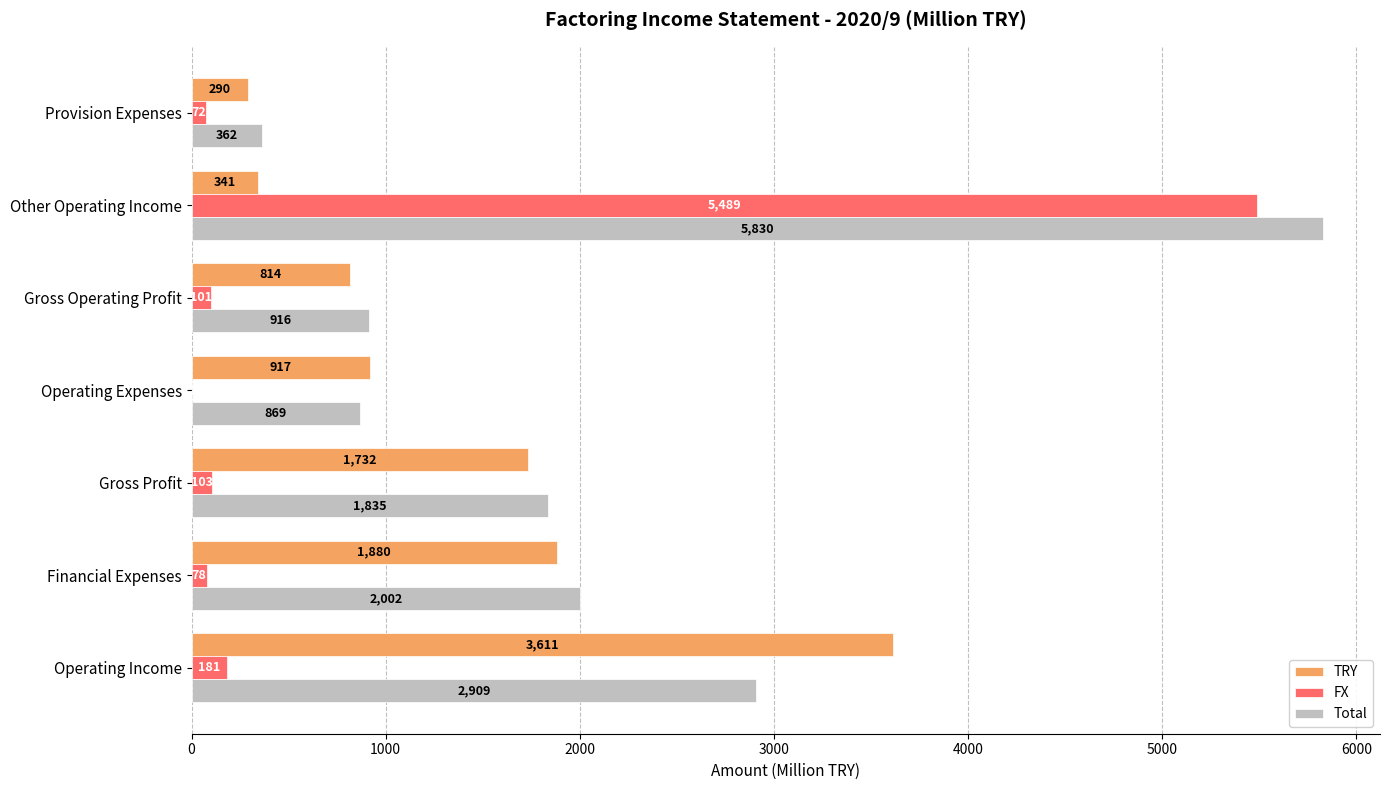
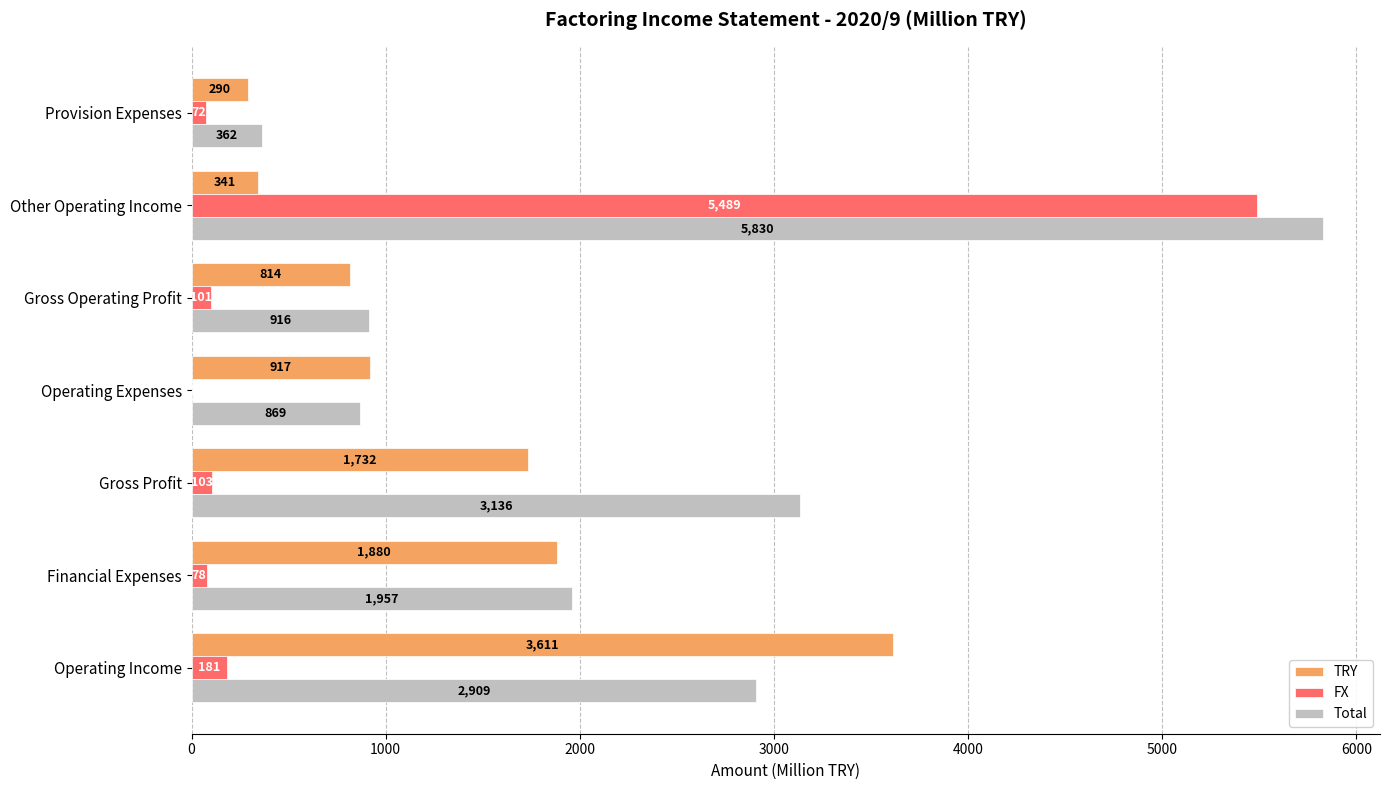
  {
    "Total": {
      "Provision Expenses": "362",
      "Other Operating Income": "5,830",
      "Gross Operating Profit": "916",
      "Operating Expenses": "869",
-     "Gross Profit": "1,835",
-     "Financial Expenses": "2,002",
+     "Gross Profit": "3,136",
+     "Financial Expenses": "1,957",
      "Operating Income": "2,909"
    }
  }
